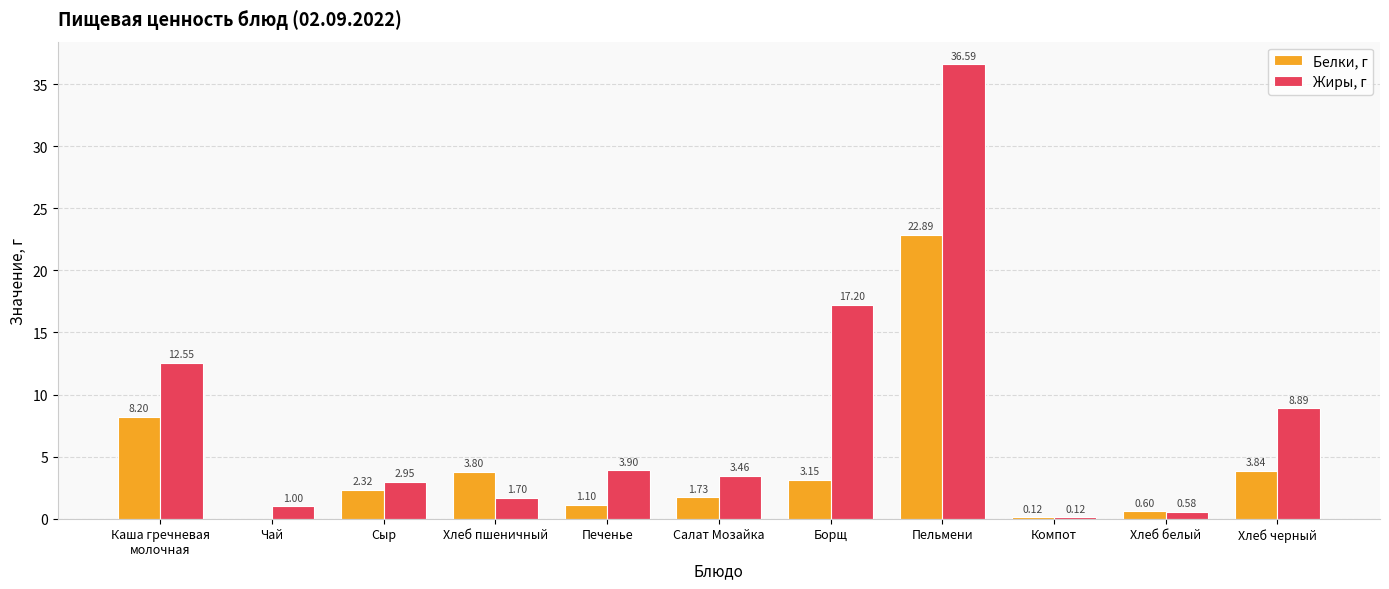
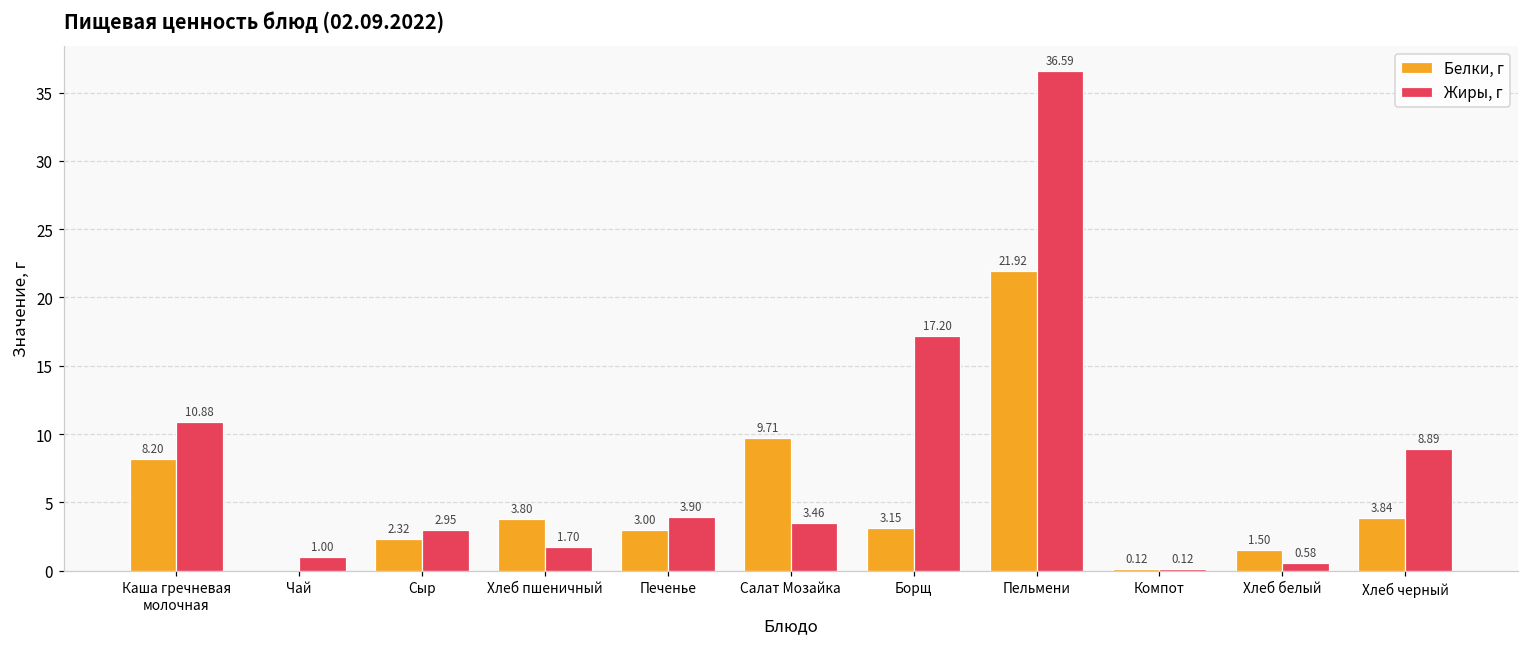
  {
    "Белки, г": {
      "Каша гречневая молочная": 8.20,
      "Сыр": 2.32,
      "Хлеб пшеничный": 3.80,
-     "Печенье": 1.10,
-     "Салат Мозайка": 1.73,
+     "Печенье": 3.00,
+     "Салат Мозайка": 9.71,
      "Борщ": 3.15,
-     "Пельмени": 22.89,
+     "Пельмени": 21.92,
      "Компот": 0.12,
-     "Хлеб белый": 0.60,
+     "Хлеб белый": 1.50,
      "Хлеб черный": 3.84
    },
    "Жиры, г": {
-     "Каша гречневая молочная": 12.55,
+     "Каша гречневая молочная": 10.88,
      "Чай": 1.00,
      "Сыр": 2.95,
      "Хлеб пшеничный": 1.70,
      "Печенье": 3.90,
      "Салат Мозайка": 3.46,
      "Борщ": 17.20,
      "Пельмени": 36.59,
      "Компот": 0.12,
      "Хлеб белый": 0.58,
      "Хлеб черный": 8.89
    }
  }
